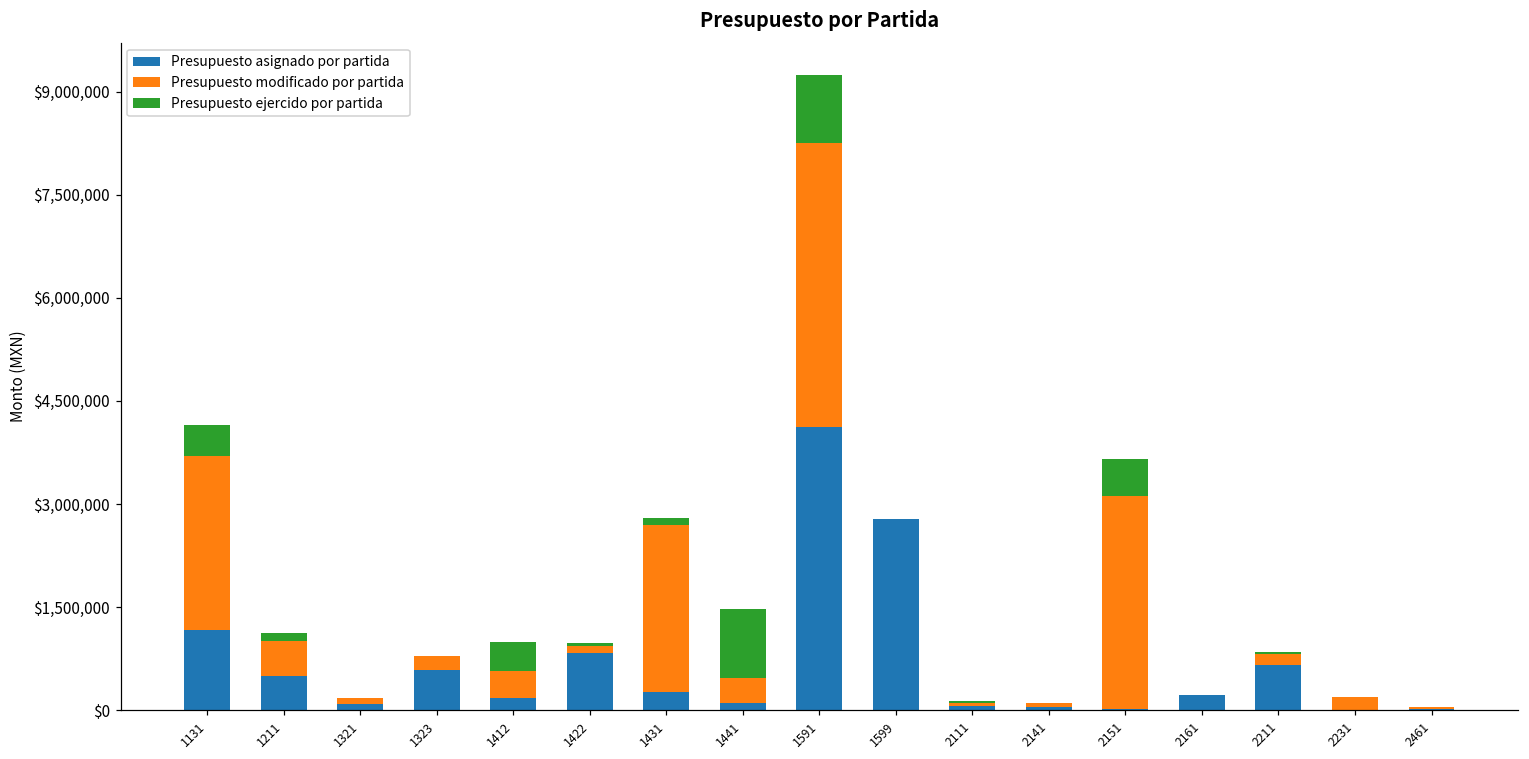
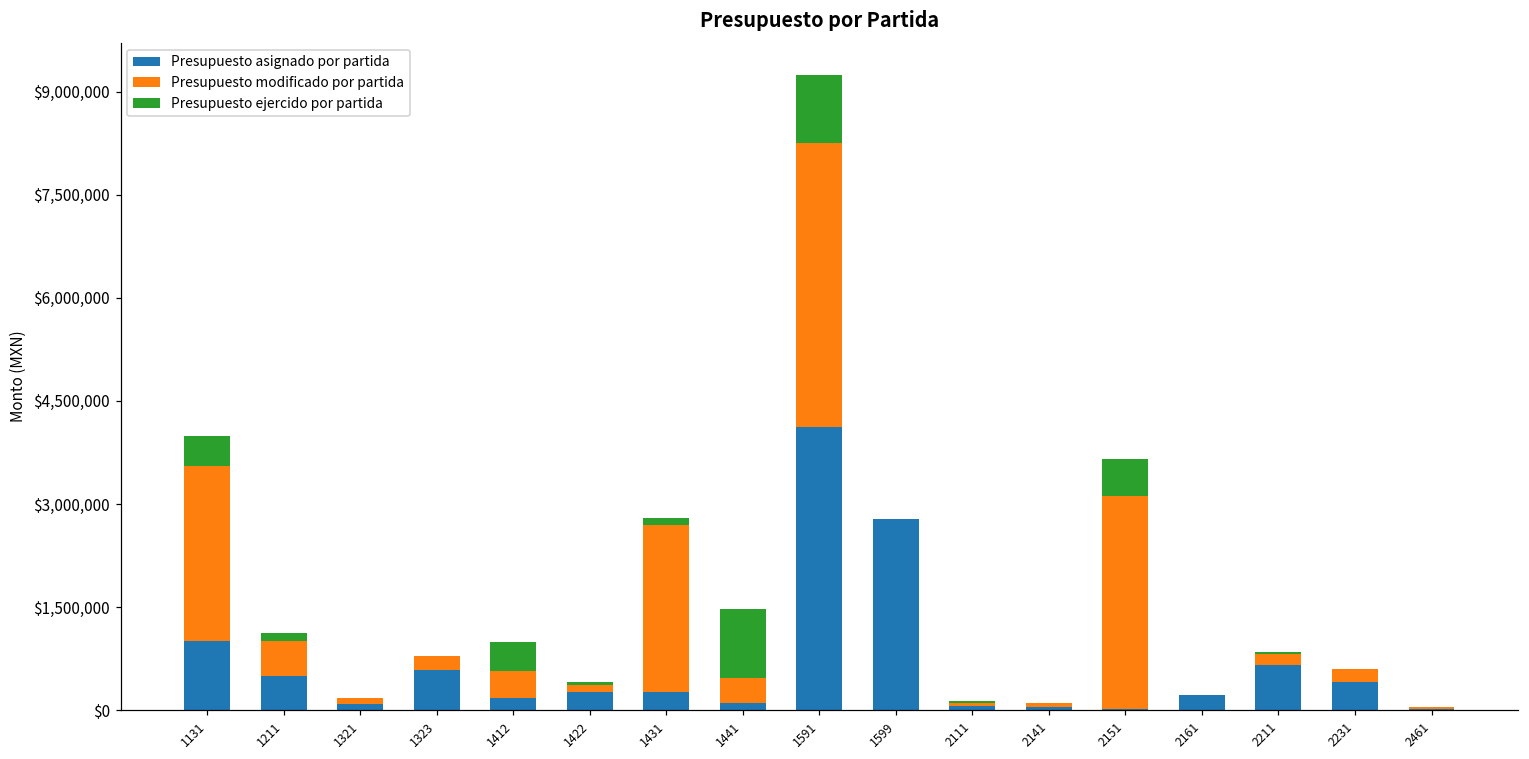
  {
    "Presupuesto asignado por partida": {
-     "1131": "$1,200,000",
+     "1131": "$1,000,000",
      "1211": "$500,000",
      "1321": "$100,000",
      "1323": "$600,000",
      "1412": "$200,000",
-     "1422": "$800,000",
+     "1422": "$300,000",
      "1431": "$300,000",
      "1441": "$100,000",
      "1591": "$4,100,000",
      "1599": "$2,800,000",
      "2111": "$100,000",
      "2141": "$100,000",
      "2161": "$200,000",
      "2211": "$700,000",
-     "2231": "$0"
+     "2231": "$400,000"
    },
    "Presupuesto modificado por partida": {
      "1131": "$2,500,000",
      "1211": "$500,000",
      "1321": "$100,000",
      "1323": "$200,000",
      "1412": "$400,000",
      "1422": "$100,000",
      "1431": "$2,400,000",
      "1441": "$400,000",
      "1591": "$4,100,000",
      "2111": "$100,000",
      "2141": "$100,000",
      "2151": "$3,100,000",
      "2211": "$200,000",
      "2231": "$200,000"
    },
    "Presupuesto ejercido por partida": {
      "1131": "$400,000",
      "1211": "$100,000",
      "1321": "$0",
      "1323": "$0",
      "1412": "$400,000",
      "1422": "$0",
      "1431": "$100,000",
      "1441": "$1,000,000",
      "1591": "$1,000,000",
      "2151": "$500,000",
      "2161": "$0"
    }
  }
